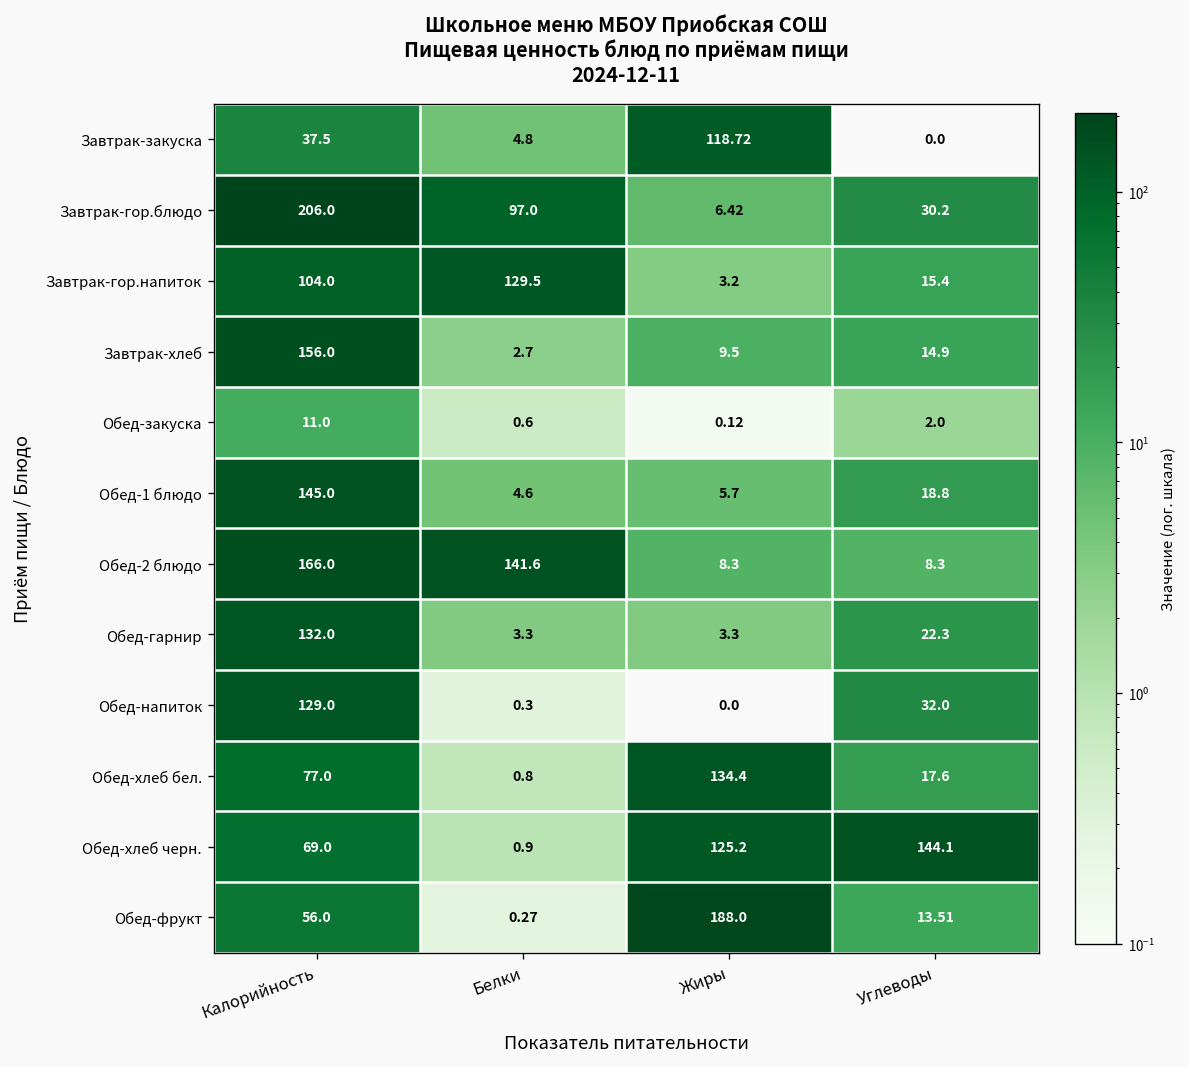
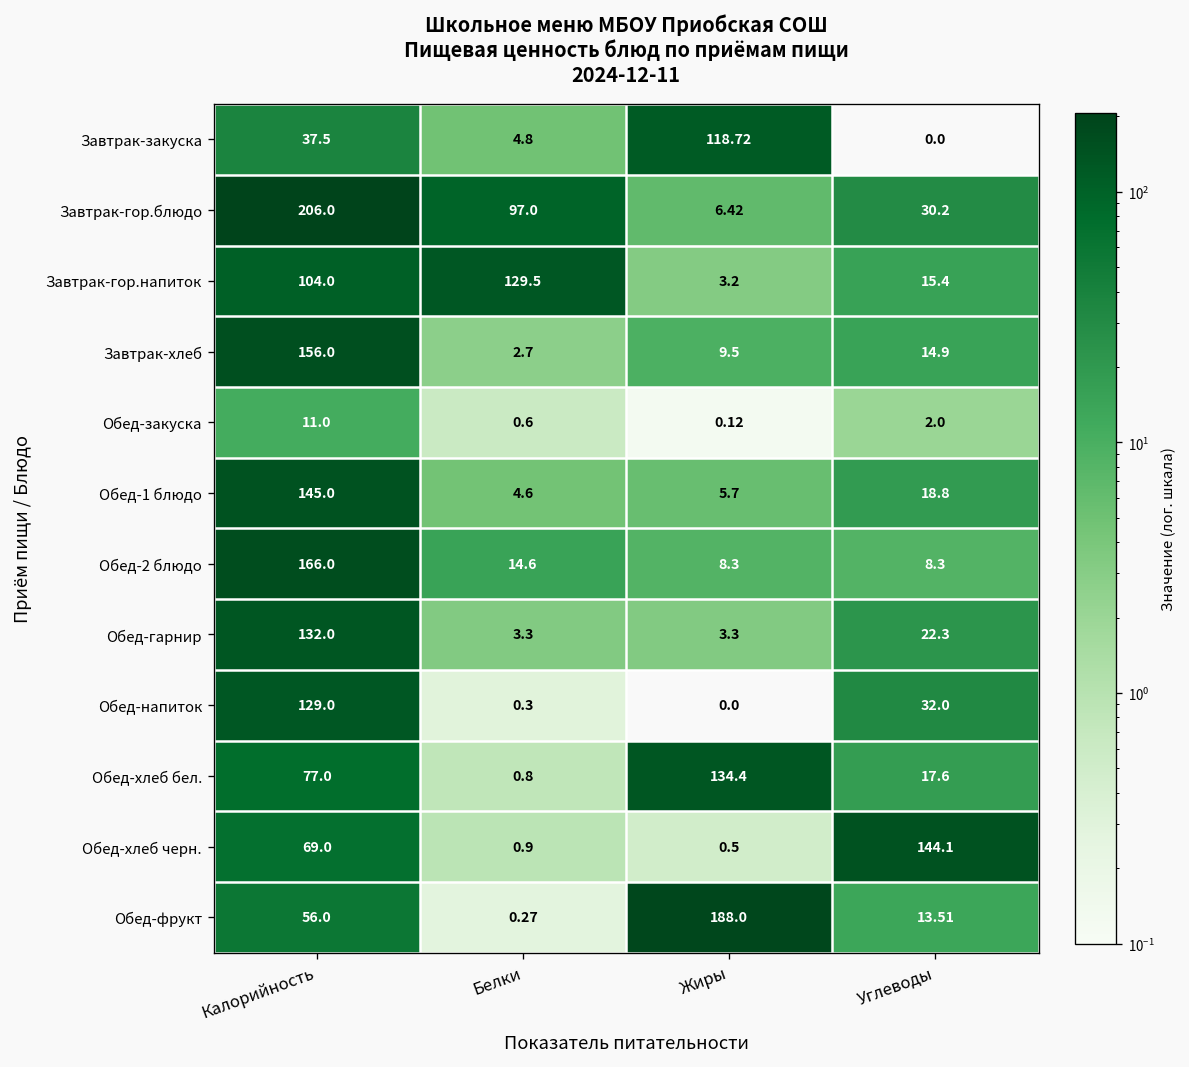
  {
    "Завтрак-закуска": {
      "Калорийность": 37.5,
      "Белки": 4.8,
      "Жиры": 118.72,
      "Углеводы": 0.0
    },
    "Завтрак-гор.блюдо": {
      "Калорийность": 206.0,
      "Белки": 97.0,
      "Жиры": 6.42,
      "Углеводы": 30.2
    },
    "Завтрак-гор.напиток": {
      "Калорийность": 104.0,
      "Белки": 129.5,
      "Жиры": 3.2,
      "Углеводы": 15.4
    },
    "Завтрак-хлеб": {
      "Калорийность": 156.0,
      "Белки": 2.7,
      "Жиры": 9.5,
      "Углеводы": 14.9
    },
    "Обед-закуска": {
      "Калорийность": 11.0,
      "Белки": 0.6,
      "Жиры": 0.12,
      "Углеводы": 2.0
    },
    "Обед-1 блюдо": {
      "Калорийность": 145.0,
      "Белки": 4.6,
      "Жиры": 5.7,
      "Углеводы": 18.8
    },
    "Обед-2 блюдо": {
      "Калорийность": 166.0,
-     "Белки": 141.6,
+     "Белки": 14.6,
      "Жиры": 8.3,
      "Углеводы": 8.3
    },
    "Обед-гарнир": {
      "Калорийность": 132.0,
      "Белки": 3.3,
      "Жиры": 3.3,
      "Углеводы": 22.3
    },
    "Обед-напиток": {
      "Калорийность": 129.0,
      "Белки": 0.3,
      "Жиры": 0.0,
      "Углеводы": 32.0
    },
    "Обед-хлеб бел.": {
      "Калорийность": 77.0,
      "Белки": 0.8,
      "Жиры": 134.4,
      "Углеводы": 17.6
    },
    "Обед-хлеб черн.": {
      "Калорийность": 69.0,
      "Белки": 0.9,
-     "Жиры": 125.2,
+     "Жиры": 0.5,
      "Углеводы": 144.1
    },
    "Обед-фрукт": {
      "Калорийность": 56.0,
      "Белки": 0.27,
      "Жиры": 188.0,
      "Углеводы": 13.51
    }
  }
